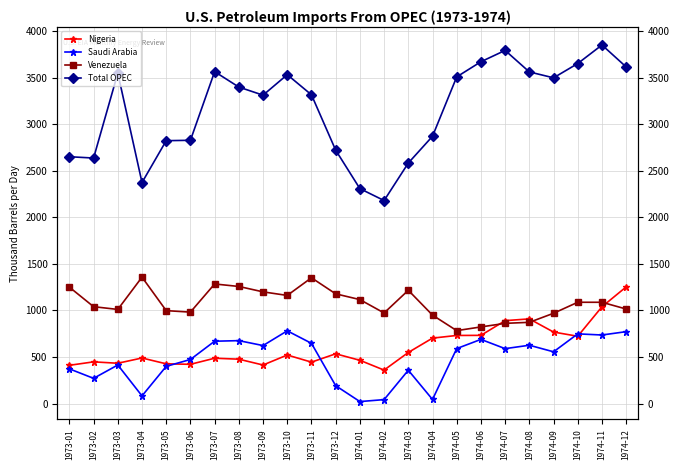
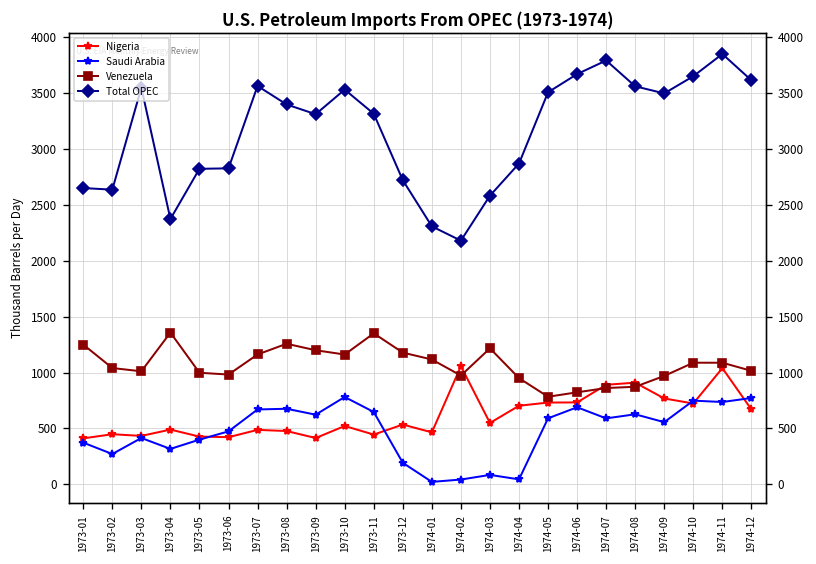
  {
    "Nigeria": {
      "1973-01": 400,
      "1973-02": 400,
      "1973-04": 500,
      "1973-05": 400,
      "1973-06": 400,
      "1973-07": 500,
      "1973-08": 500,
      "1973-09": 400,
      "1973-10": 500,
      "1973-11": 400,
      "1973-12": 500,
      "1974-01": 500,
-     "1974-02": 400,
+     "1974-02": 1100,
      "1974-03": 500,
      "1974-04": 700,
      "1974-05": 700,
      "1974-06": 700,
      "1974-07": 900,
      "1974-08": 900,
      "1974-09": 800,
      "1974-11": 1000,
-     "1974-12": 1300
+     "1974-12": 700
    },
    "Saudi Arabia": {
      "1973-01": 400,
      "1973-02": 300,
-     "1973-04": 100,
+     "1973-04": 300,
      "1973-05": 400,
      "1973-06": 500,
      "1973-07": 700,
      "1973-08": 700,
      "1973-09": 600,
      "1973-10": 800,
      "1973-11": 600,
      "1973-12": 200,
      "1974-01": 0,
      "1974-02": 0,
-     "1974-03": 400,
+     "1974-03": 100,
      "1974-04": 0,
      "1974-05": 600,
      "1974-06": 700,
      "1974-07": 600,
      "1974-08": 600,
      "1974-09": 600,
      "1974-11": 700,
      "1974-12": 800
    },
    "Venezuela": {
      "1973-01": 1200,
      "1973-02": 1000,
      "1973-03": 1000,
      "1973-04": 1400,
      "1973-05": 1000,
      "1973-06": 1000,
-     "1973-07": 1300,
+     "1973-07": 1200,
      "1973-08": 1300,
      "1973-09": 1200,
      "1973-10": 1200,
      "1973-11": 1400,
      "1973-12": 1200,
      "1974-01": 1100,
      "1974-02": 1000,
      "1974-03": 1200,
      "1974-04": 900,
      "1974-05": 800,
      "1974-06": 800,
      "1974-07": 900,
      "1974-08": 900,
      "1974-09": 1000,
      "1974-10": 1100,
      "1974-11": 1100,
      "1974-12": 1000
    },
    "Total OPEC": {
      "1973-01": 2700,
      "1973-02": 2600,
      "1973-04": 2400,
      "1973-05": 2800,
      "1973-06": 2800,
      "1973-07": 3600,
      "1973-08": 3400,
      "1973-09": 3300,
      "1973-10": 3500,
      "1973-11": 3300,
      "1973-12": 2700,
      "1974-01": 2300,
      "1974-02": 2200,
      "1974-03": 2600,
      "1974-04": 2900,
      "1974-05": 3500,
      "1974-06": 3700,
      "1974-07": 3800,
      "1974-08": 3600,
      "1974-09": 3500,
      "1974-10": 3700,
      "1974-11": 3900,
      "1974-12": 3600
    }
  }
